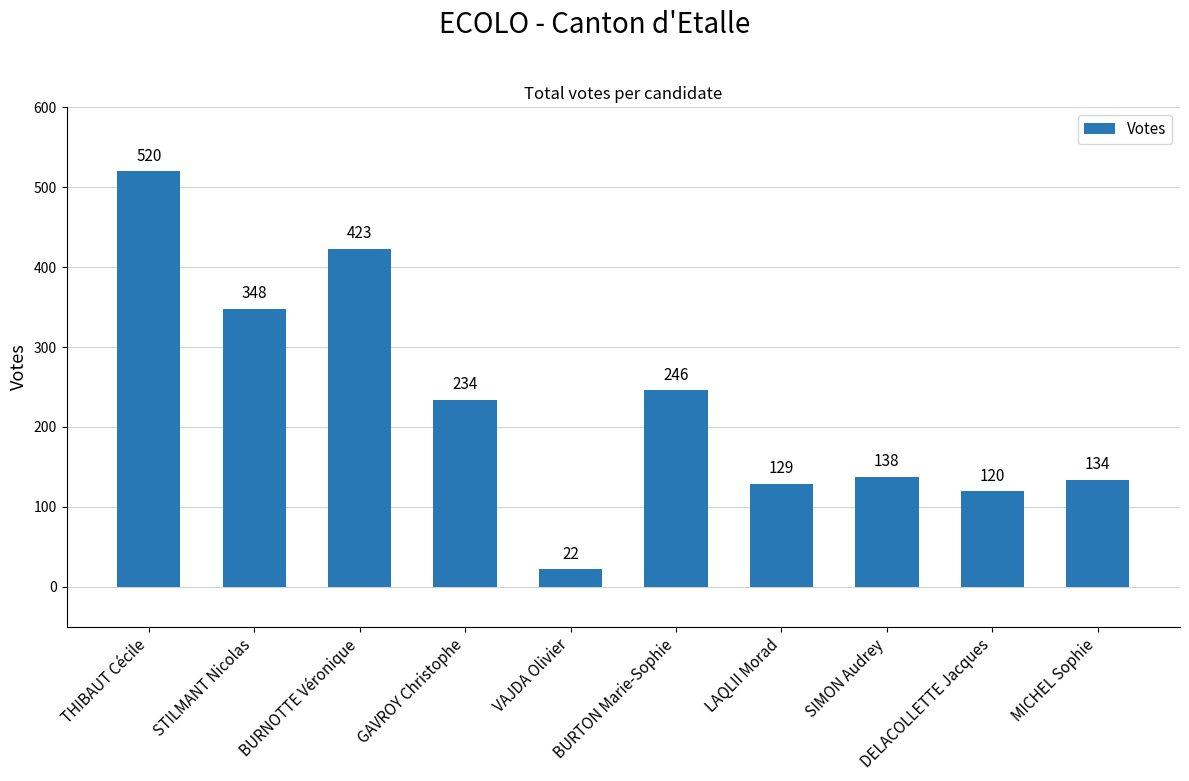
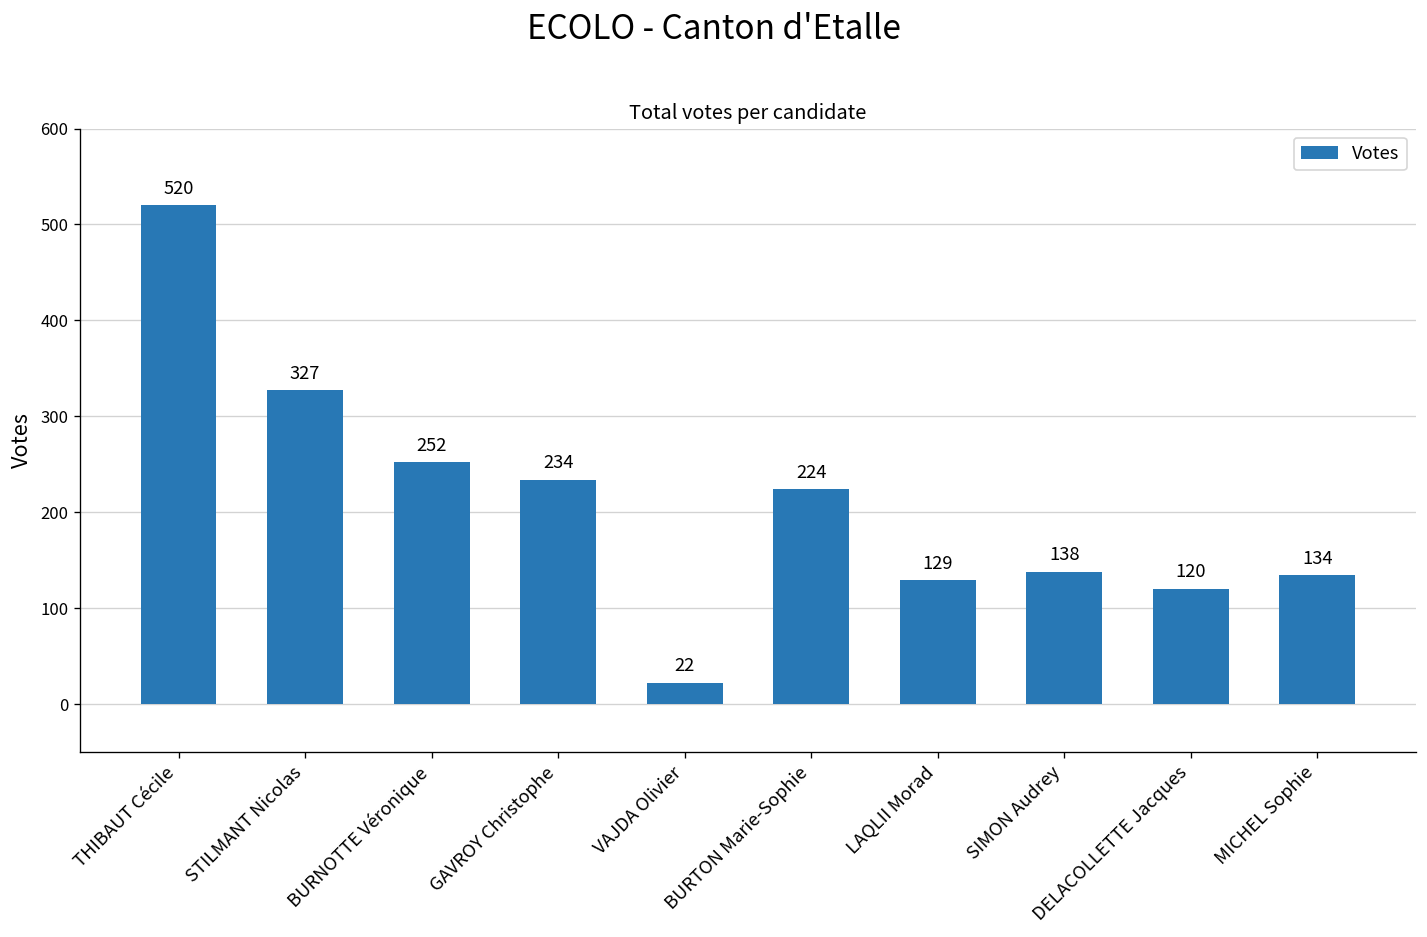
  {
    "THIBAUT Cécile": 520,
-   "STILMANT Nicolas": 348,
-   "BURNOTTE Véronique": 423,
+   "STILMANT Nicolas": 327,
+   "BURNOTTE Véronique": 252,
    "GAVROY Christophe": 234,
    "VAJDA Olivier": 22,
-   "BURTON Marie-Sophie": 246,
+   "BURTON Marie-Sophie": 224,
    "LAQLII Morad": 129,
    "SIMON Audrey": 138,
    "DELACOLLETTE Jacques": 120,
    "MICHEL Sophie": 134
  }
